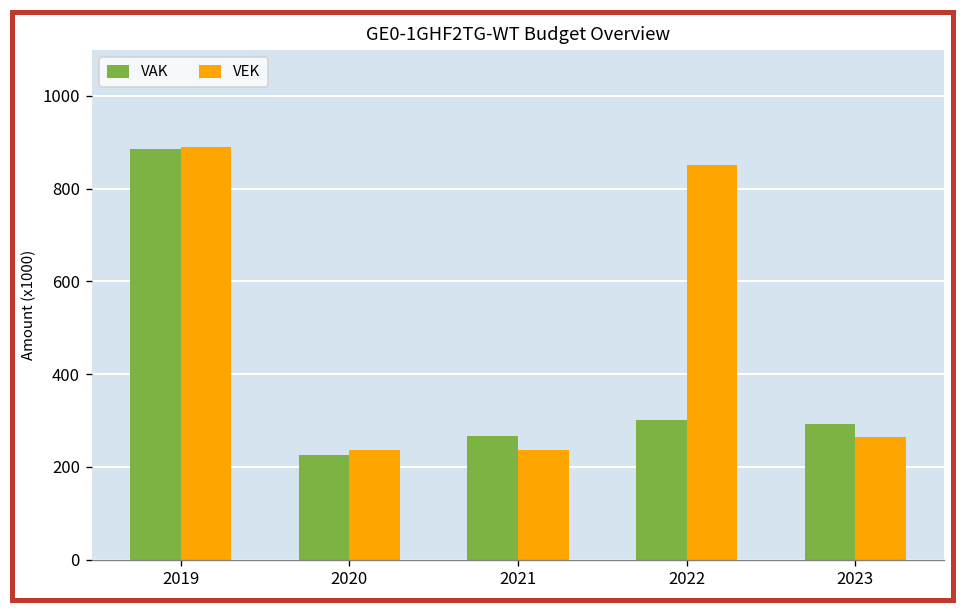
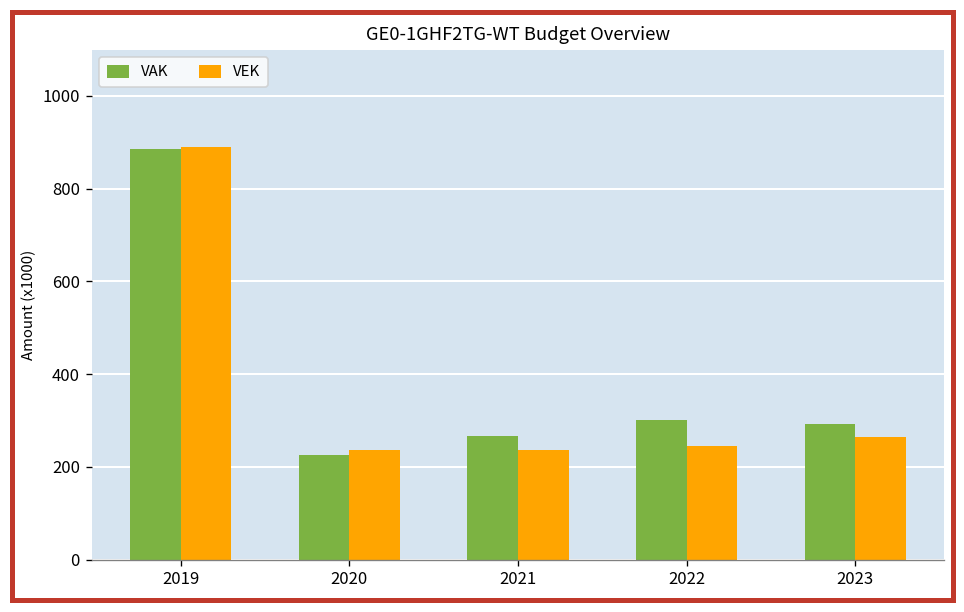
  {
    "VAK": {
      "2019": 880,
      "2020": 230,
      "2021": 270,
      "2022": 300,
      "2023": 290
    },
    "VEK": {
      "2019": 890,
      "2020": 240,
      "2021": 240,
-     "2022": 850,
+     "2022": 250,
      "2023": 260
    }
  }
